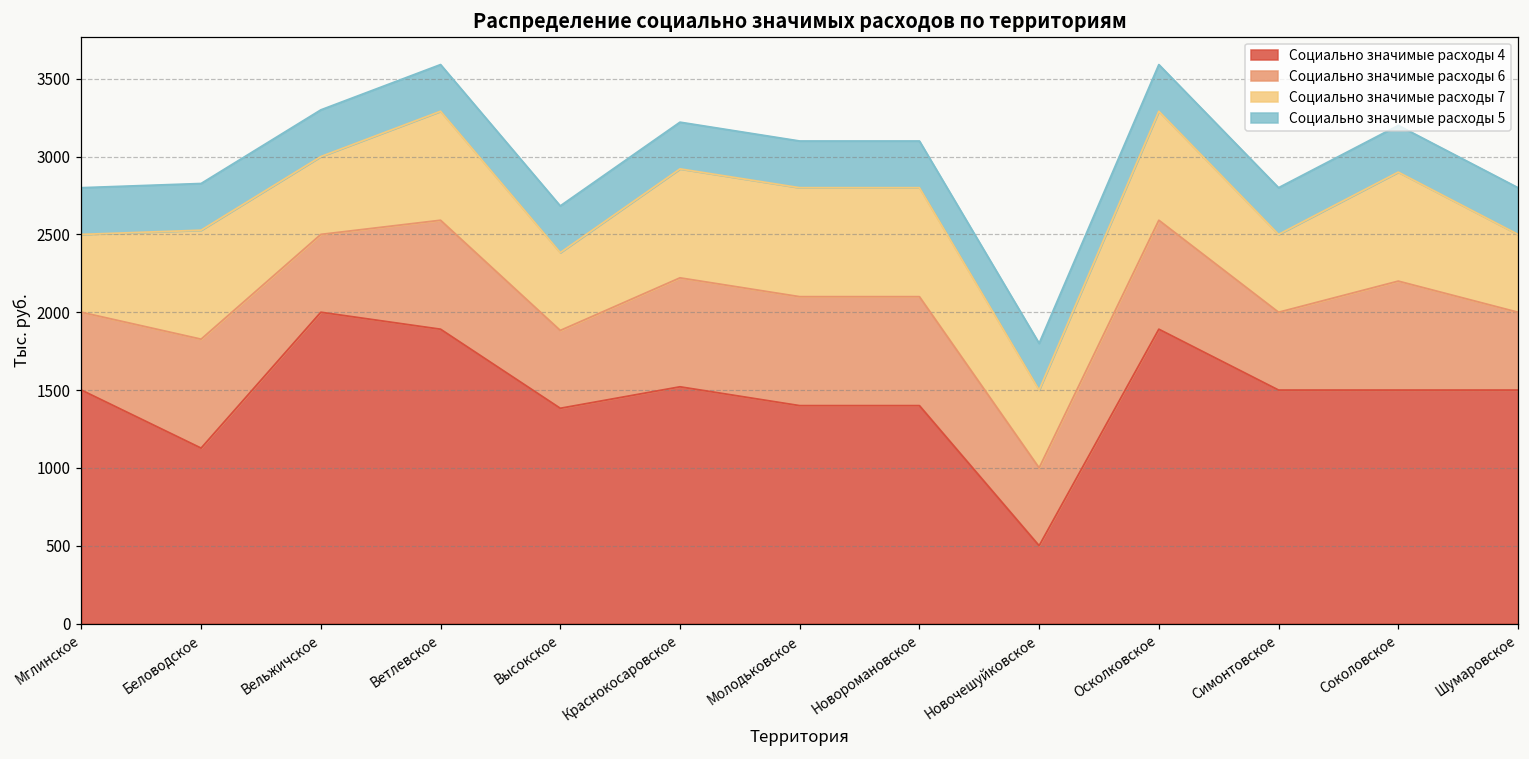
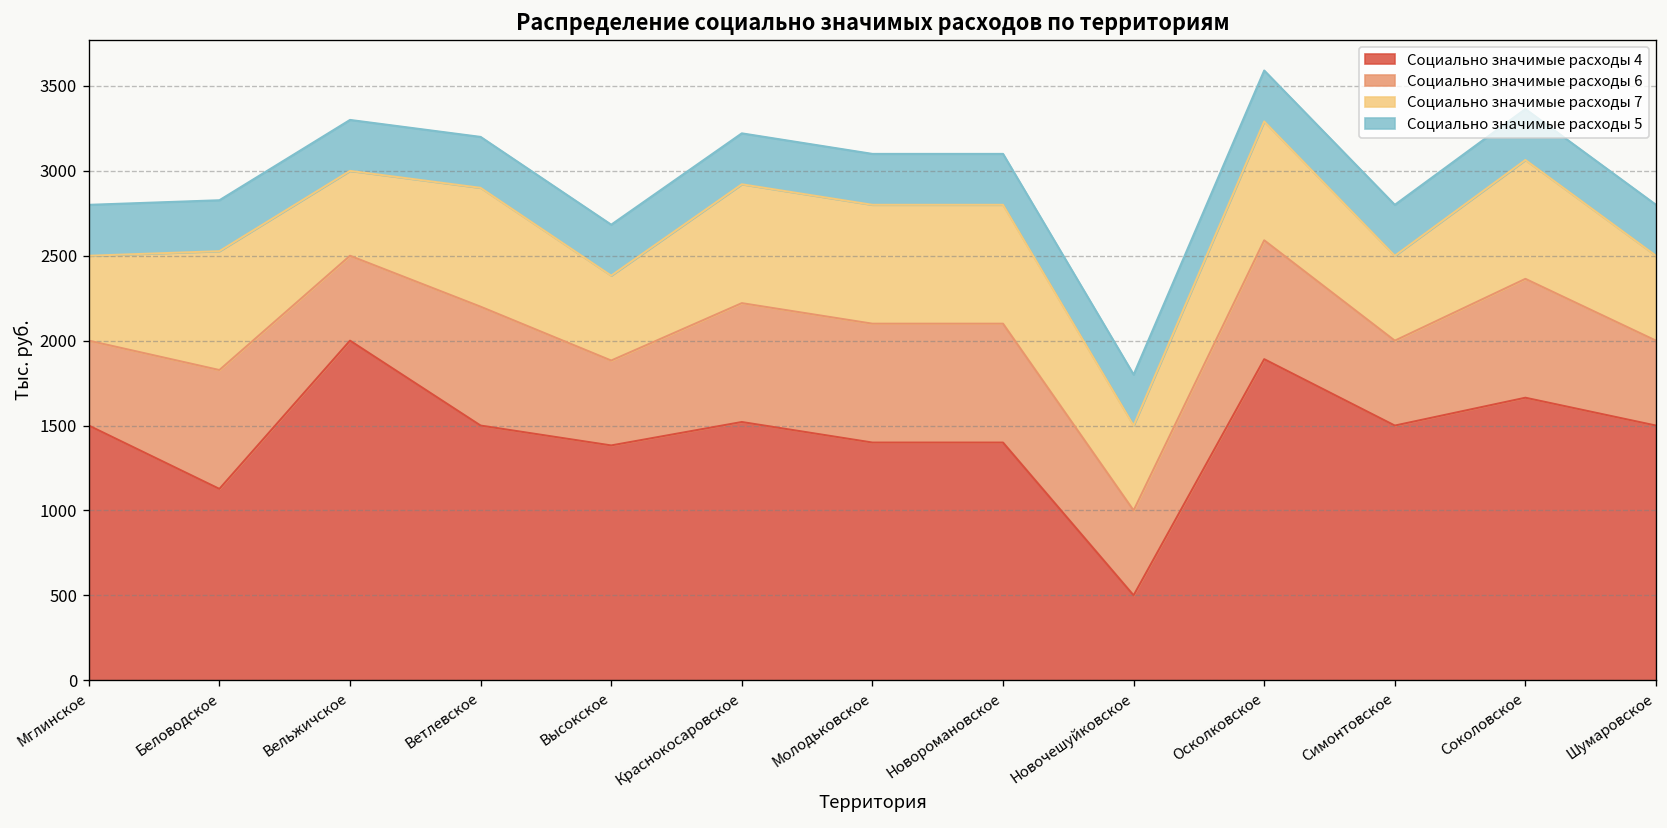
  {
    "Социально значимые расходы 4": {
      "Мглинское": 1500,
      "Беловодское": 1130,
      "Вельжичское": 2000,
-     "Ветлевское": 1890,
+     "Ветлевское": 1500,
      "Высокское": 1380,
      "Краснокосаровское": 1520,
      "Молодьковское": 1400,
      "Новоромановское": 1400,
      "Новочешуйковское": 500,
      "Осколковское": 1890,
      "Симонтовское": 1500,
-     "Соколовское": 1500,
+     "Соколовское": 1660,
      "Шумаровское": 1500
    },
    "Социально значимые расходы 5": {
      "Мглинское": 300,
      "Беловодское": 300,
      "Вельжичское": 300,
      "Ветлевское": 300,
      "Высокское": 300,
      "Краснокосаровское": 300,
      "Молодьковское": 300,
      "Новоромановское": 300,
      "Новочешуйковское": 300,
      "Осколковское": 300,
      "Симонтовское": 300,
      "Шумаровское": 300
    }
  }
